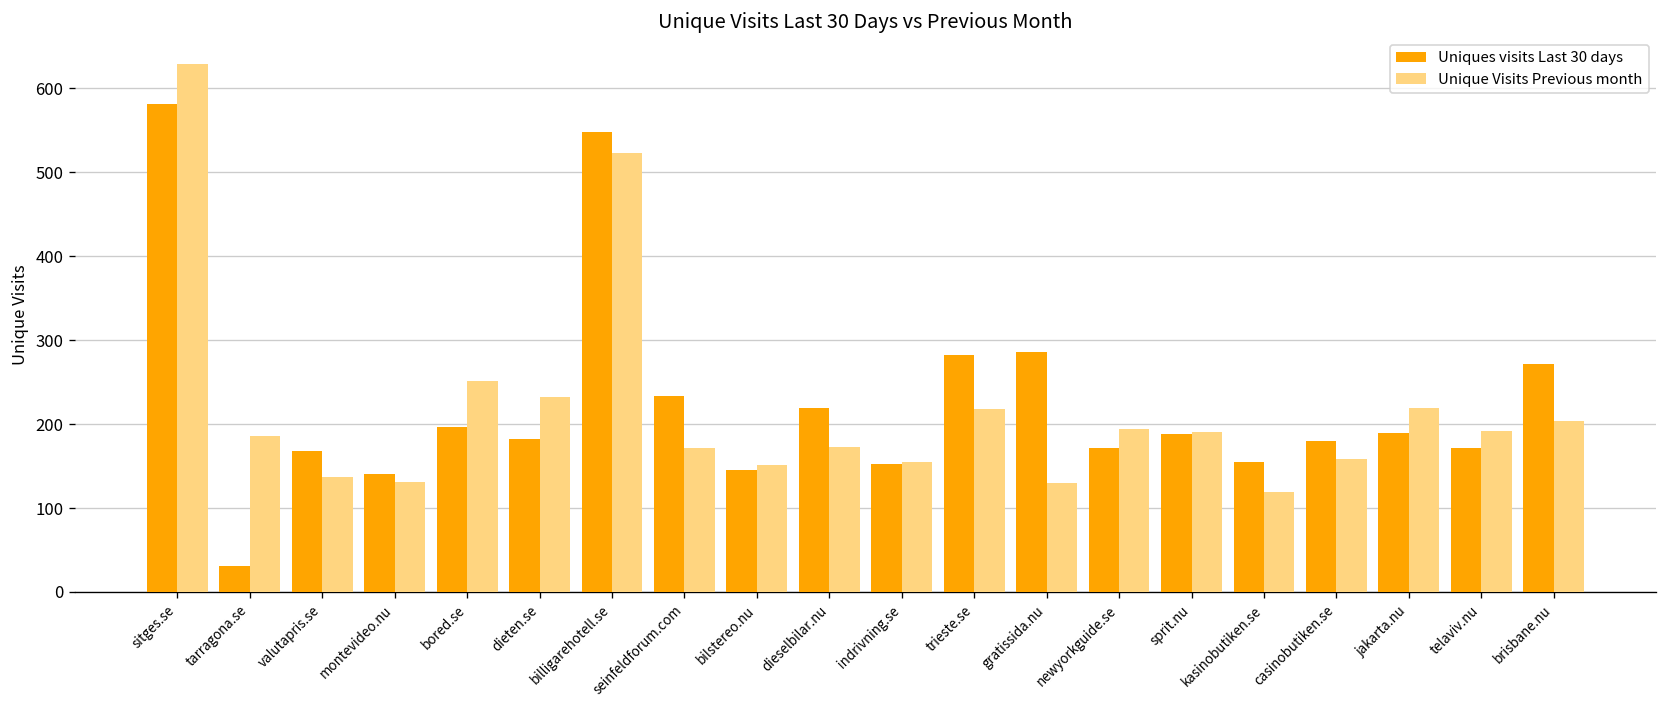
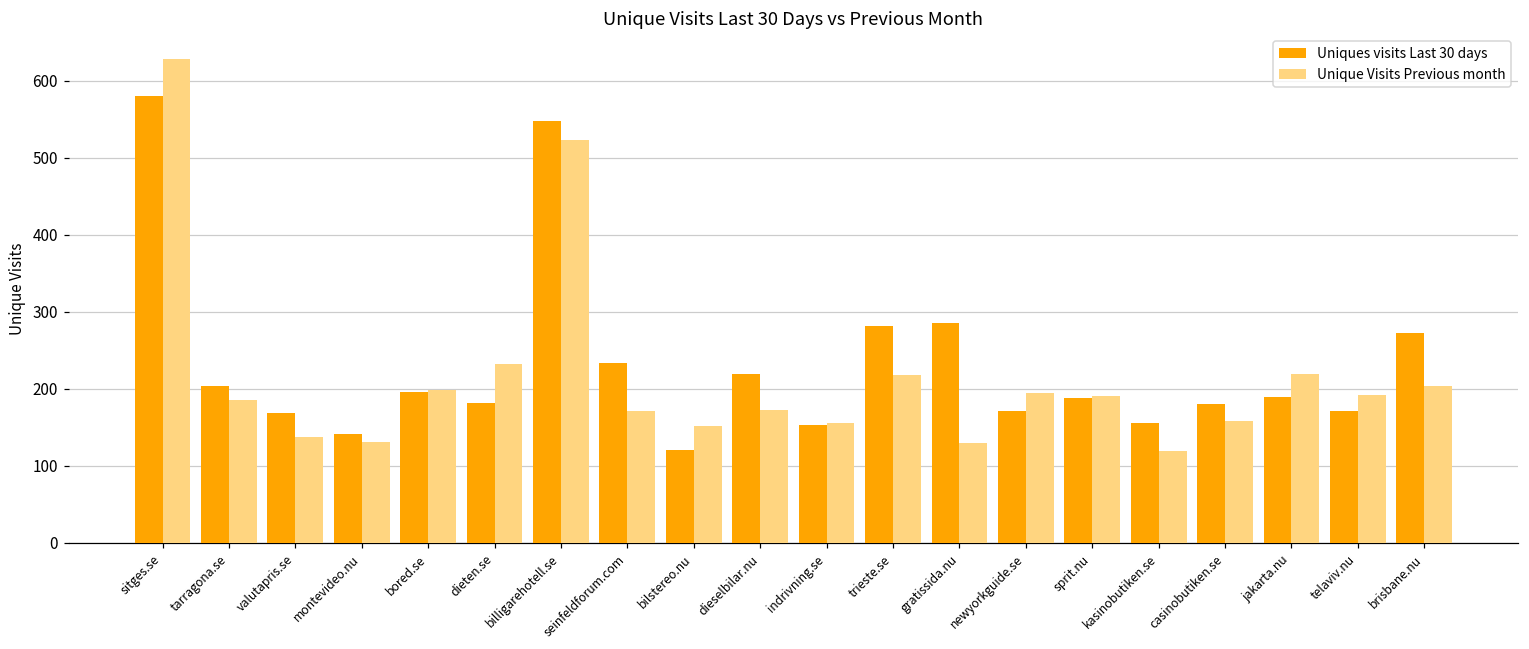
  {
    "Uniques visits Last 30 days": {
      "sitges.se": 580,
-     "tarragona.se": 30,
+     "tarragona.se": 200,
      "valutapris.se": 170,
      "montevideo.nu": 140,
      "bored.se": 200,
      "dieten.se": 180,
      "billigarehotell.se": 550,
      "seinfeldforum.com": 230,
-     "bilstereo.nu": 150,
+     "bilstereo.nu": 120,
      "dieselbilar.nu": 220,
      "indrivning.se": 150,
      "trieste.se": 280,
      "gratissida.nu": 290,
      "newyorkguide.se": 170,
      "sprit.nu": 190,
      "kasinobutiken.se": 160,
      "casinobutiken.se": 180,
      "jakarta.nu": 190,
      "telaviv.nu": 170,
      "brisbane.nu": 270
    },
    "Unique Visits Previous month": {
      "sitges.se": 630,
      "tarragona.se": 190,
      "valutapris.se": 140,
      "montevideo.nu": 130,
-     "bored.se": 250,
+     "bored.se": 200,
      "dieten.se": 230,
      "billigarehotell.se": 520,
      "seinfeldforum.com": 170,
      "bilstereo.nu": 150,
      "dieselbilar.nu": 170,
      "indrivning.se": 160,
      "trieste.se": 220,
      "gratissida.nu": 130,
      "newyorkguide.se": 190,
      "sprit.nu": 190,
      "kasinobutiken.se": 120,
      "casinobutiken.se": 160,
      "jakarta.nu": 220,
      "telaviv.nu": 190,
      "brisbane.nu": 200
    }
  }
